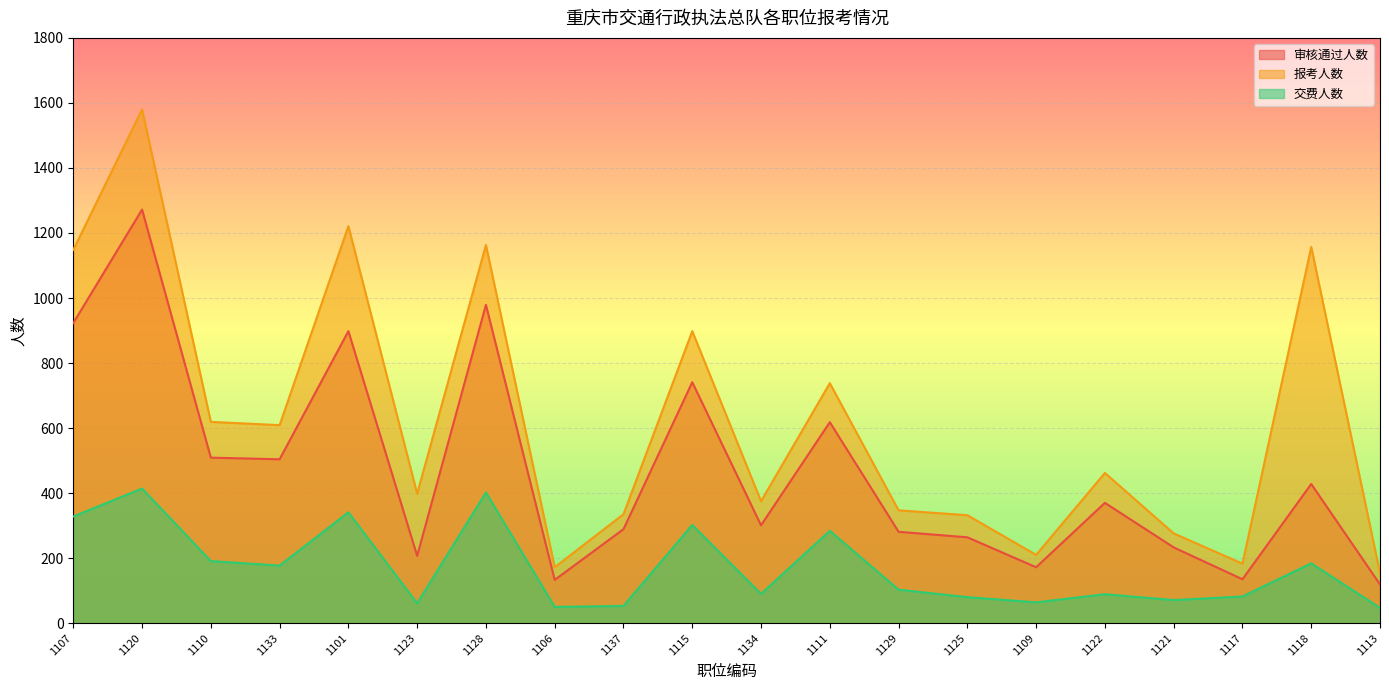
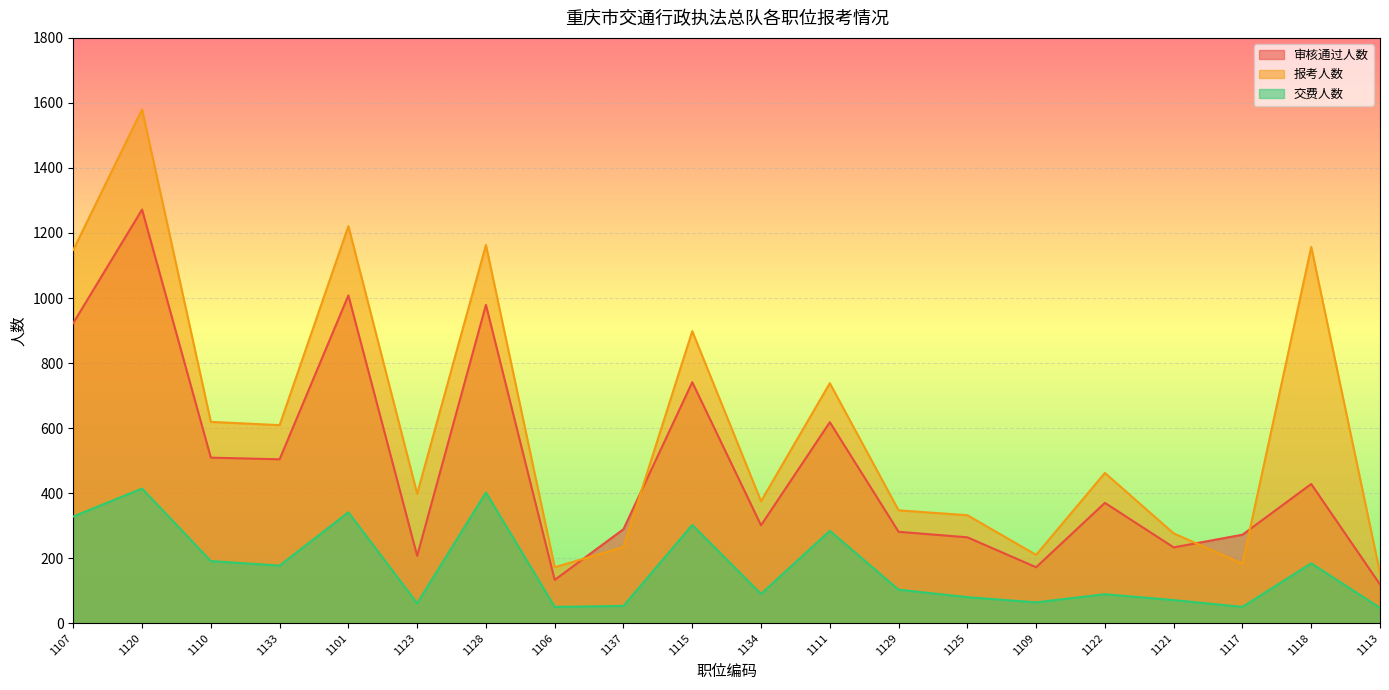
  {
    "审核通过人数": {
      "1107": 920,
      "1120": 1270,
      "1110": 510,
      "1133": 500,
-     "1101": 900,
+     "1101": 1010,
      "1123": 210,
      "1128": 980,
      "1106": 130,
      "1137": 290,
      "1115": 740,
      "1134": 300,
      "1111": 620,
      "1129": 280,
      "1125": 260,
      "1109": 170,
      "1122": 370,
      "1121": 230,
-     "1117": 140,
+     "1117": 270,
      "1118": 430,
      "1113": 120
    },
    "报考人数": {
      "1107": 1150,
      "1120": 1580,
      "1110": 620,
      "1133": 610,
      "1101": 1220,
      "1123": 400,
      "1128": 1160,
      "1106": 170,
-     "1137": 340,
+     "1137": 230,
      "1115": 900,
      "1134": 380,
      "1111": 740,
      "1129": 350,
      "1125": 330,
      "1109": 210,
      "1122": 460,
      "1121": 280,
      "1117": 180,
      "1118": 1160,
      "1113": 150
    },
    "交费人数": {
      "1107": 330,
      "1120": 410,
      "1110": 190,
      "1133": 180,
      "1101": 340,
      "1123": 60,
      "1128": 400,
      "1106": 50,
      "1137": 50,
      "1115": 300,
      "1134": 90,
      "1111": 280,
      "1129": 100,
      "1125": 80,
      "1109": 60,
      "1122": 90,
      "1121": 70,
-     "1117": 80,
+     "1117": 50,
      "1118": 180,
      "1113": 50
    }
  }
